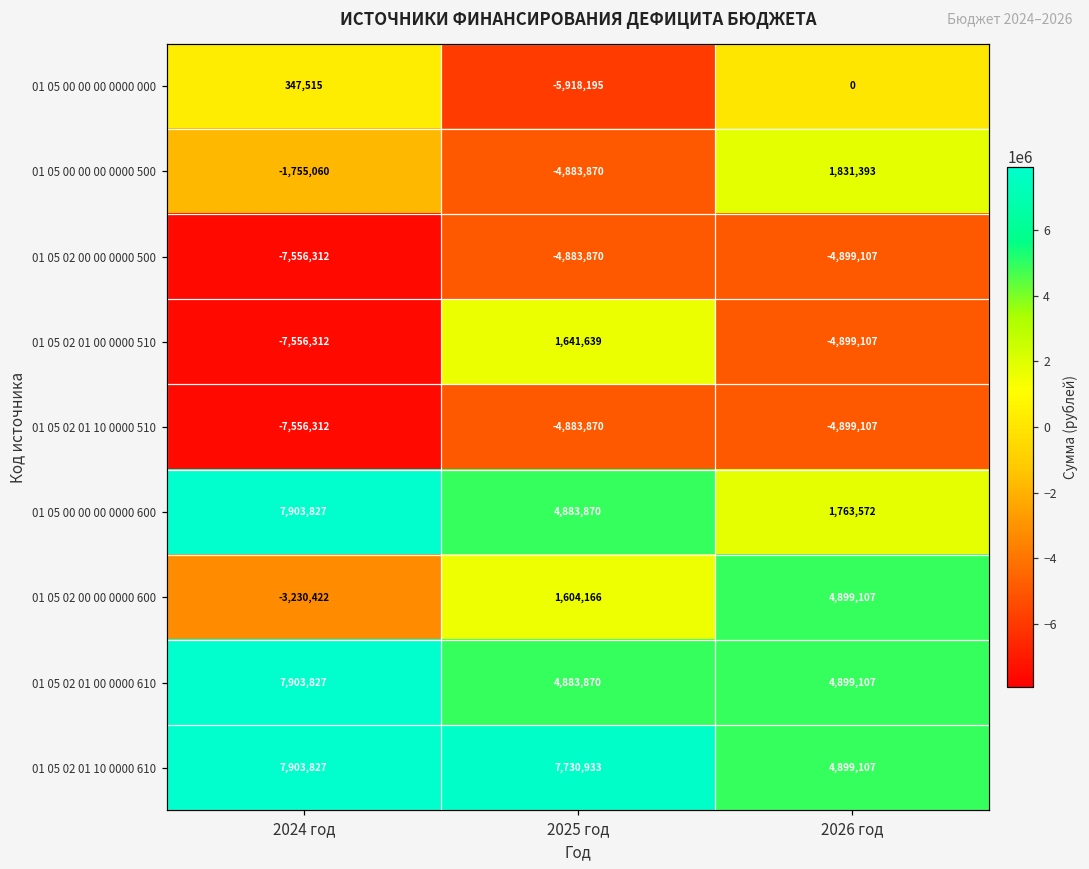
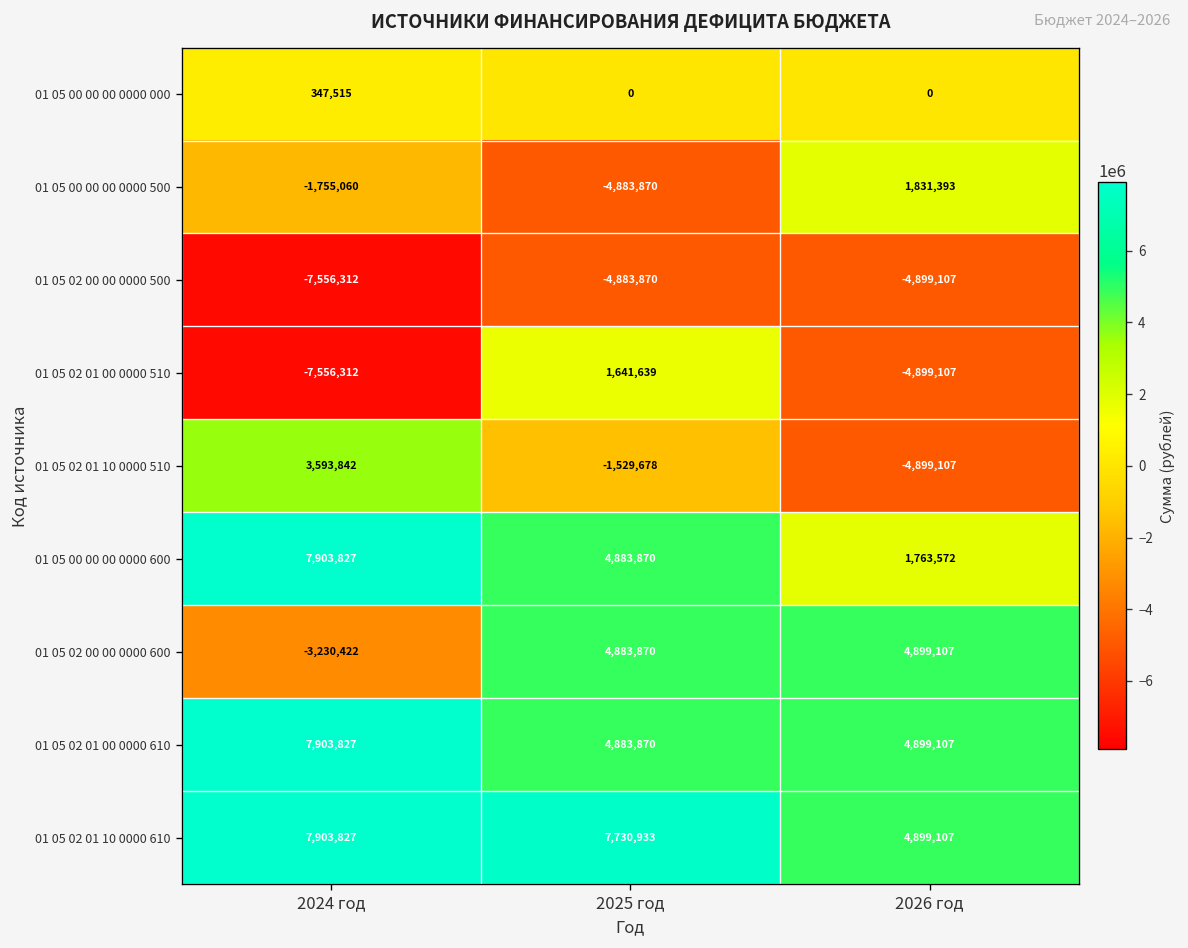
  {
    "01 05 00 00 00 0000 000": {
      "2024 год": "347,515",
-     "2025 год": "-5,918,195",
+     "2025 год": "0",
      "2026 год": "0"
    },
    "01 05 00 00 00 0000 500": {
      "2024 год": "-1,755,060",
      "2025 год": "-4,883,870",
      "2026 год": "1,831,393"
    },
    "01 05 02 00 00 0000 500": {
      "2024 год": "-7,556,312",
      "2025 год": "-4,883,870",
      "2026 год": "-4,899,107"
    },
    "01 05 02 01 00 0000 510": {
      "2024 год": "-7,556,312",
      "2025 год": "1,641,639",
      "2026 год": "-4,899,107"
    },
    "01 05 02 01 10 0000 510": {
-     "2024 год": "-7,556,312",
-     "2025 год": "-4,883,870",
+     "2024 год": "3,593,842",
+     "2025 год": "-1,529,678",
      "2026 год": "-4,899,107"
    },
    "01 05 00 00 00 0000 600": {
      "2024 год": "7,903,827",
      "2025 год": "4,883,870",
      "2026 год": "1,763,572"
    },
    "01 05 02 00 00 0000 600": {
      "2024 год": "-3,230,422",
-     "2025 год": "1,604,166",
+     "2025 год": "4,883,870",
      "2026 год": "4,899,107"
    },
    "01 05 02 01 00 0000 610": {
      "2024 год": "7,903,827",
      "2025 год": "4,883,870",
      "2026 год": "4,899,107"
    },
    "01 05 02 01 10 0000 610": {
      "2024 год": "7,903,827",
      "2025 год": "7,730,933",
      "2026 год": "4,899,107"
    }
  }
